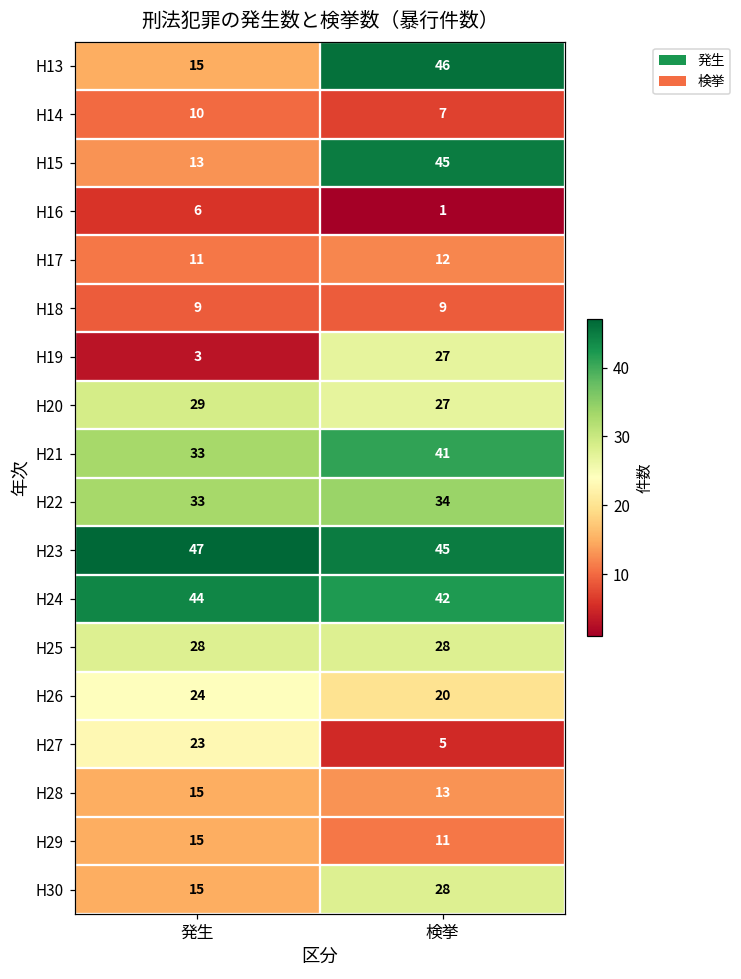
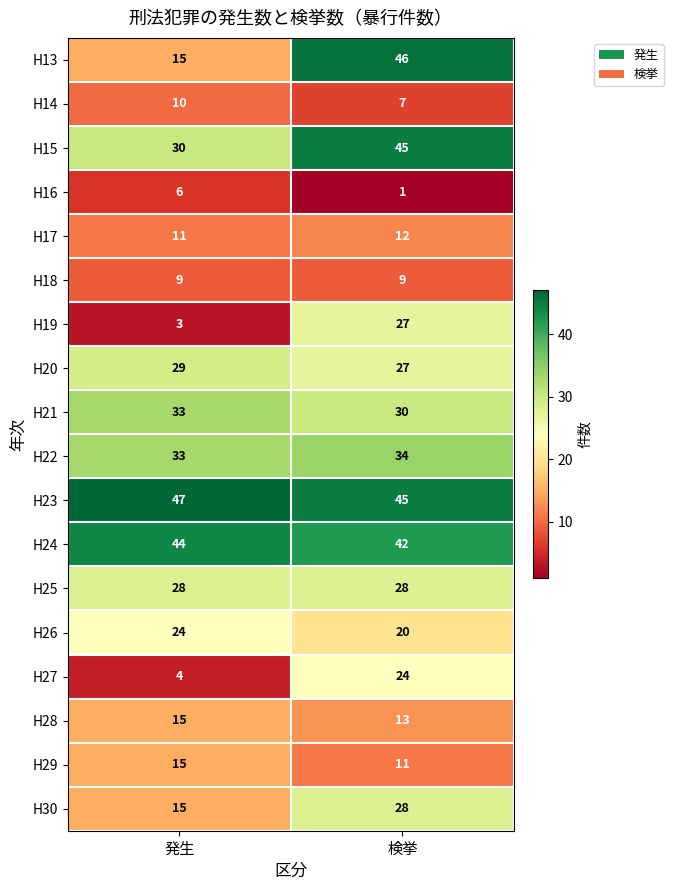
  {
    "H13": {
      "発生": 15,
      "検挙": 46
    },
    "H14": {
      "発生": 10,
      "検挙": 7
    },
    "H15": {
-     "発生": 13,
+     "発生": 30,
      "検挙": 45
    },
    "H16": {
      "発生": 6,
      "検挙": 1
    },
    "H17": {
      "発生": 11,
      "検挙": 12
    },
    "H18": {
      "発生": 9,
      "検挙": 9
    },
    "H19": {
      "発生": 3,
      "検挙": 27
    },
    "H20": {
      "発生": 29,
      "検挙": 27
    },
    "H21": {
      "発生": 33,
-     "検挙": 41
+     "検挙": 30
    },
    "H22": {
      "発生": 33,
      "検挙": 34
    },
    "H23": {
      "発生": 47,
      "検挙": 45
    },
    "H24": {
      "発生": 44,
      "検挙": 42
    },
    "H25": {
      "発生": 28,
      "検挙": 28
    },
    "H26": {
      "発生": 24,
      "検挙": 20
    },
    "H27": {
-     "発生": 23,
-     "検挙": 5
+     "発生": 4,
+     "検挙": 24
    },
    "H28": {
      "発生": 15,
      "検挙": 13
    },
    "H29": {
      "発生": 15,
      "検挙": 11
    },
    "H30": {
      "発生": 15,
      "検挙": 28
    }
  }
